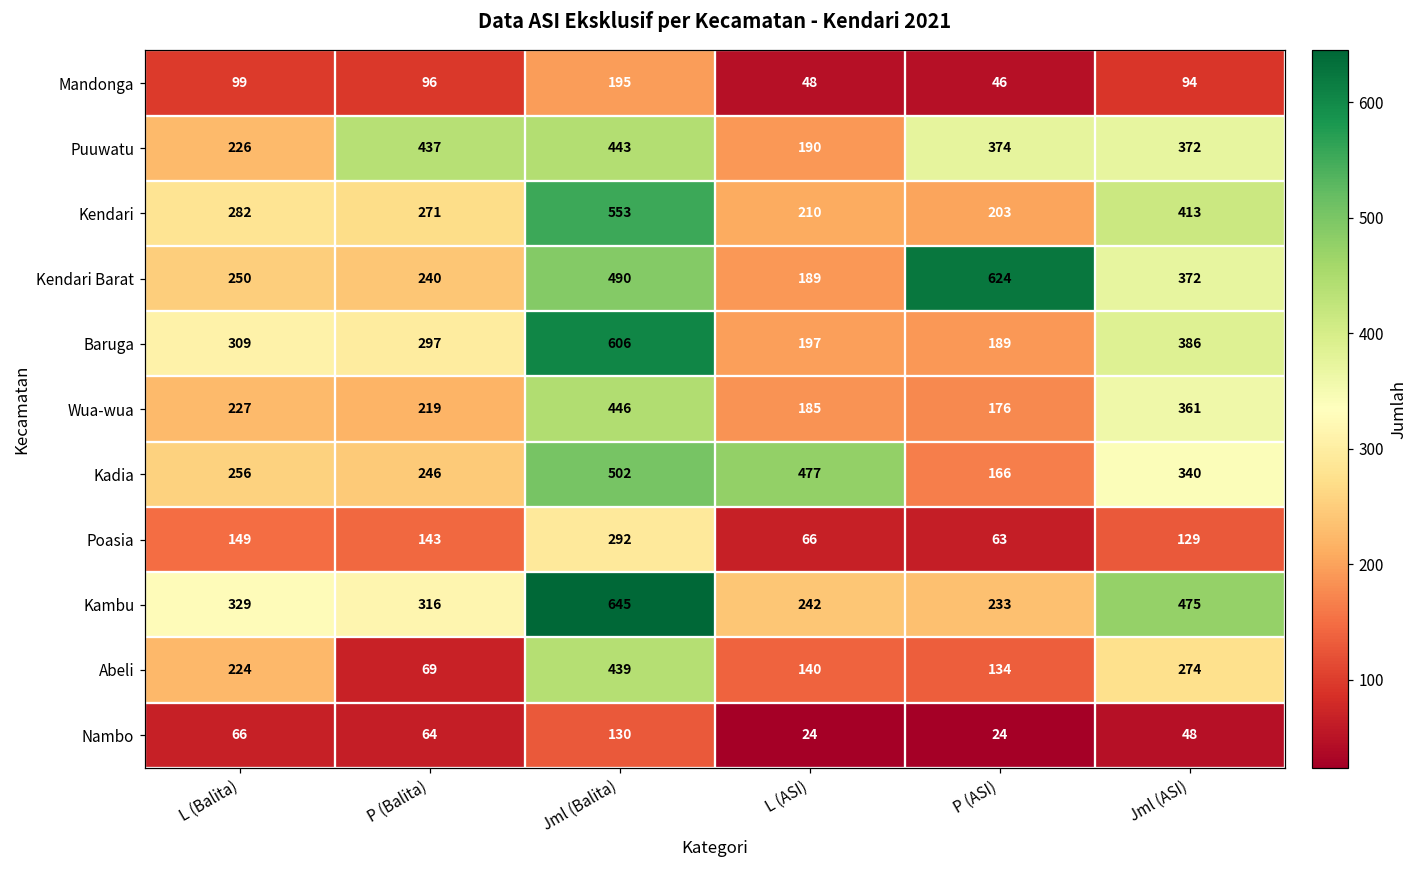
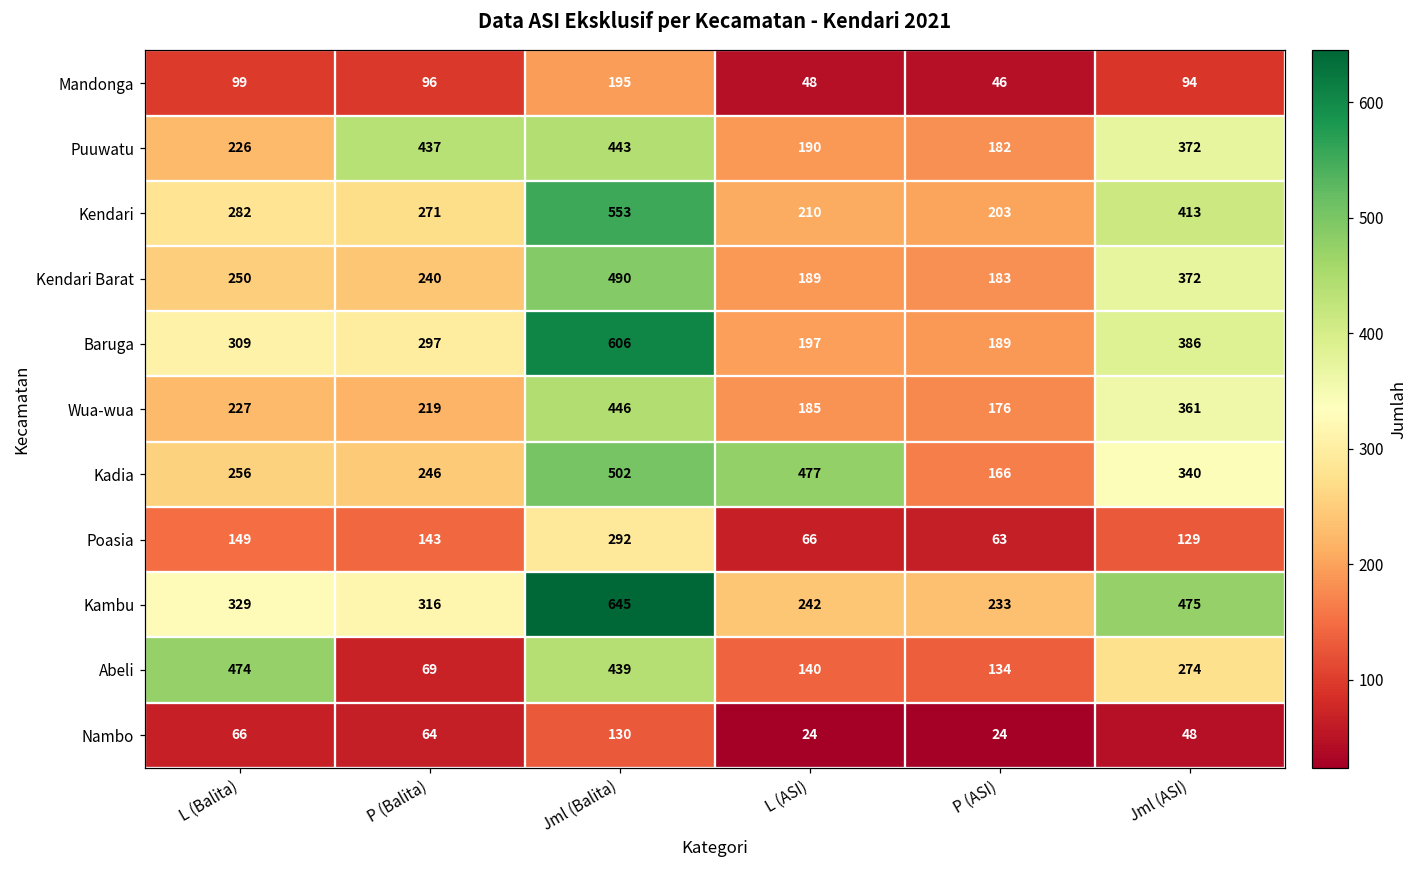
  {
    "Mandonga": {
      "L (Balita)": 99,
      "P (Balita)": 96,
      "Jml (Balita)": 195,
      "L (ASI)": 48,
      "P (ASI)": 46,
      "Jml (ASI)": 94
    },
    "Puuwatu": {
      "L (Balita)": 226,
      "P (Balita)": 437,
      "Jml (Balita)": 443,
      "L (ASI)": 190,
-     "P (ASI)": 374,
+     "P (ASI)": 182,
      "Jml (ASI)": 372
    },
    "Kendari": {
      "L (Balita)": 282,
      "P (Balita)": 271,
      "Jml (Balita)": 553,
      "L (ASI)": 210,
      "P (ASI)": 203,
      "Jml (ASI)": 413
    },
    "Kendari Barat": {
      "L (Balita)": 250,
      "P (Balita)": 240,
      "Jml (Balita)": 490,
      "L (ASI)": 189,
-     "P (ASI)": 624,
+     "P (ASI)": 183,
      "Jml (ASI)": 372
    },
    "Baruga": {
      "L (Balita)": 309,
      "P (Balita)": 297,
      "Jml (Balita)": 606,
      "L (ASI)": 197,
      "P (ASI)": 189,
      "Jml (ASI)": 386
    },
    "Wua-wua": {
      "L (Balita)": 227,
      "P (Balita)": 219,
      "Jml (Balita)": 446,
      "L (ASI)": 185,
      "P (ASI)": 176,
      "Jml (ASI)": 361
    },
    "Kadia": {
      "L (Balita)": 256,
      "P (Balita)": 246,
      "Jml (Balita)": 502,
      "L (ASI)": 477,
      "P (ASI)": 166,
      "Jml (ASI)": 340
    },
    "Poasia": {
      "L (Balita)": 149,
      "P (Balita)": 143,
      "Jml (Balita)": 292,
      "L (ASI)": 66,
      "P (ASI)": 63,
      "Jml (ASI)": 129
    },
    "Kambu": {
      "L (Balita)": 329,
      "P (Balita)": 316,
      "Jml (Balita)": 645,
      "L (ASI)": 242,
      "P (ASI)": 233,
      "Jml (ASI)": 475
    },
    "Abeli": {
-     "L (Balita)": 224,
+     "L (Balita)": 474,
      "P (Balita)": 69,
      "Jml (Balita)": 439,
      "L (ASI)": 140,
      "P (ASI)": 134,
      "Jml (ASI)": 274
    },
    "Nambo": {
      "L (Balita)": 66,
      "P (Balita)": 64,
      "Jml (Balita)": 130,
      "L (ASI)": 24,
      "P (ASI)": 24,
      "Jml (ASI)": 48
    }
  }
